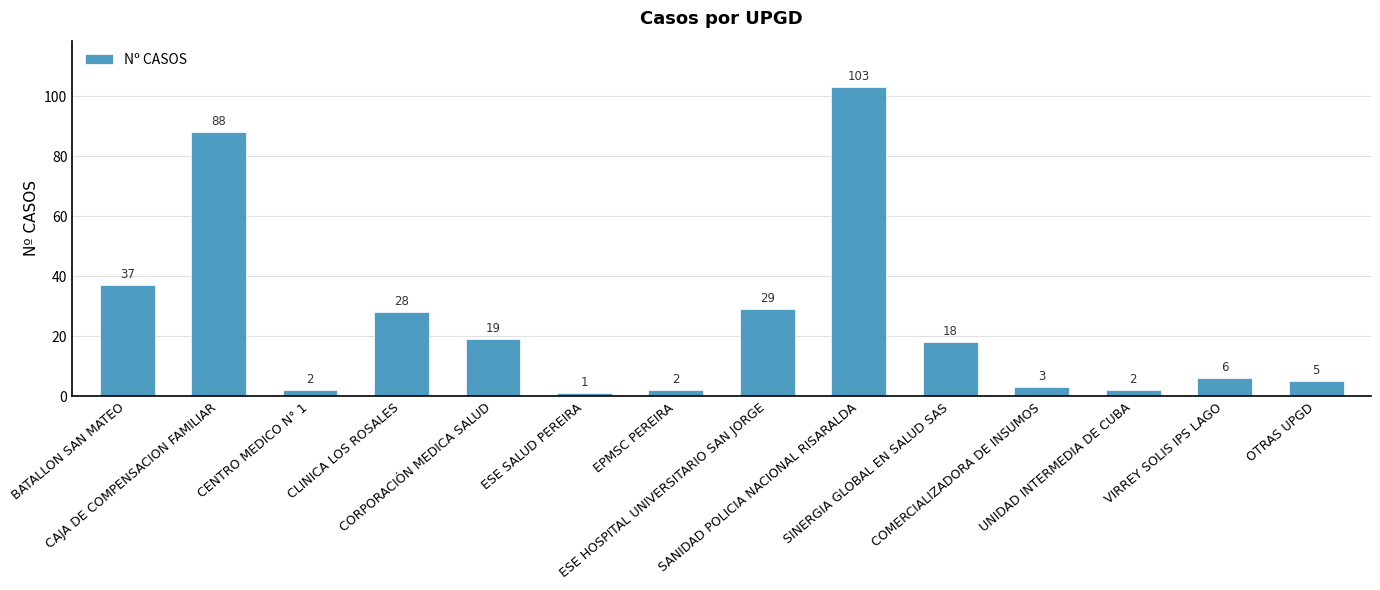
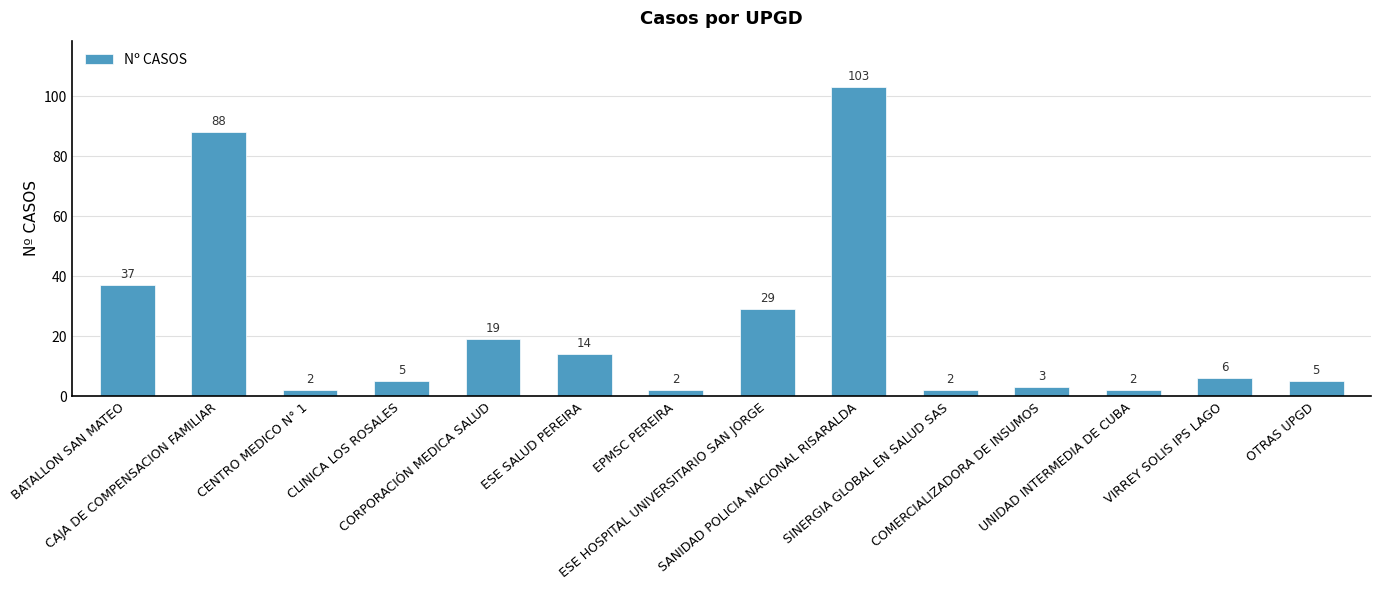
  {
    "BATALLON SAN MATEO": 37,
    "CAJA DE COMPENSACION FAMILIAR": 88,
    "CENTRO MEDICO N° 1": 2,
-   "CLINICA LOS ROSALES": 28,
+   "CLINICA LOS ROSALES": 5,
    "CORPORACIÓN MEDICA SALUD": 19,
-   "ESE SALUD PEREIRA": 1,
+   "ESE SALUD PEREIRA": 14,
    "EPMSC PEREIRA": 2,
    "ESE HOSPITAL UNIVERSITARIO SAN JORGE": 29,
    "SANIDAD POLICIA NACIONAL RISARALDA": 103,
-   "SINERGIA GLOBAL EN SALUD SAS": 18,
+   "SINERGIA GLOBAL EN SALUD SAS": 2,
    "COMERCIALIZADORA DE INSUMOS": 3,
    "UNIDAD INTERMEDIA DE CUBA": 2,
    "VIRREY SOLIS IPS LAGO": 6,
    "OTRAS UPGD": 5
  }
